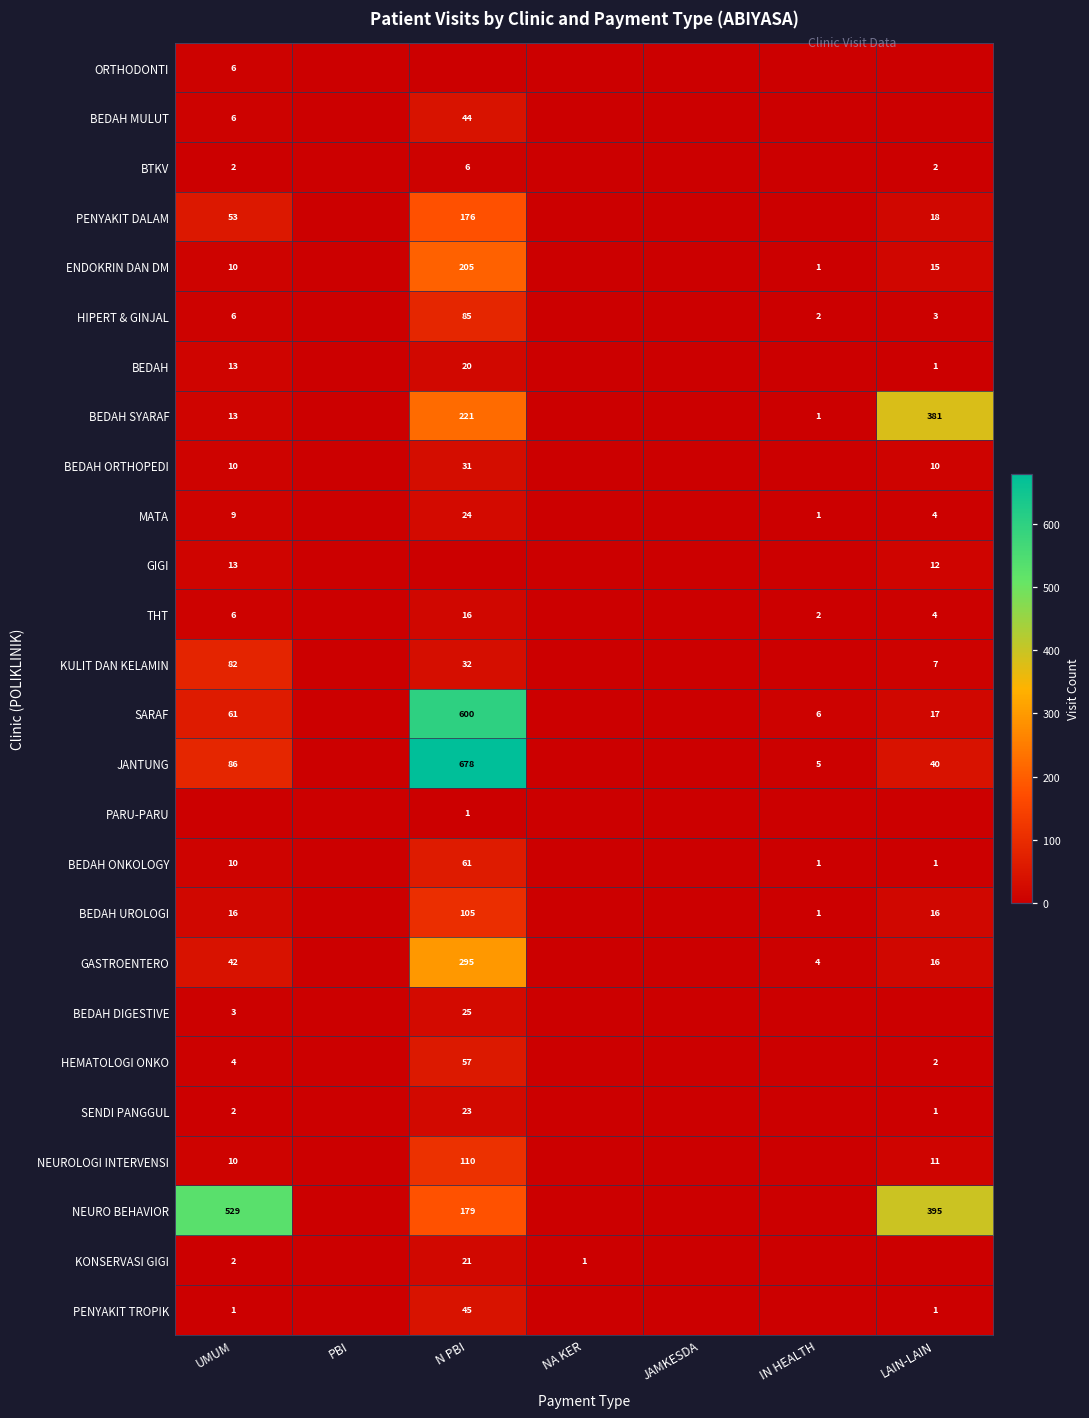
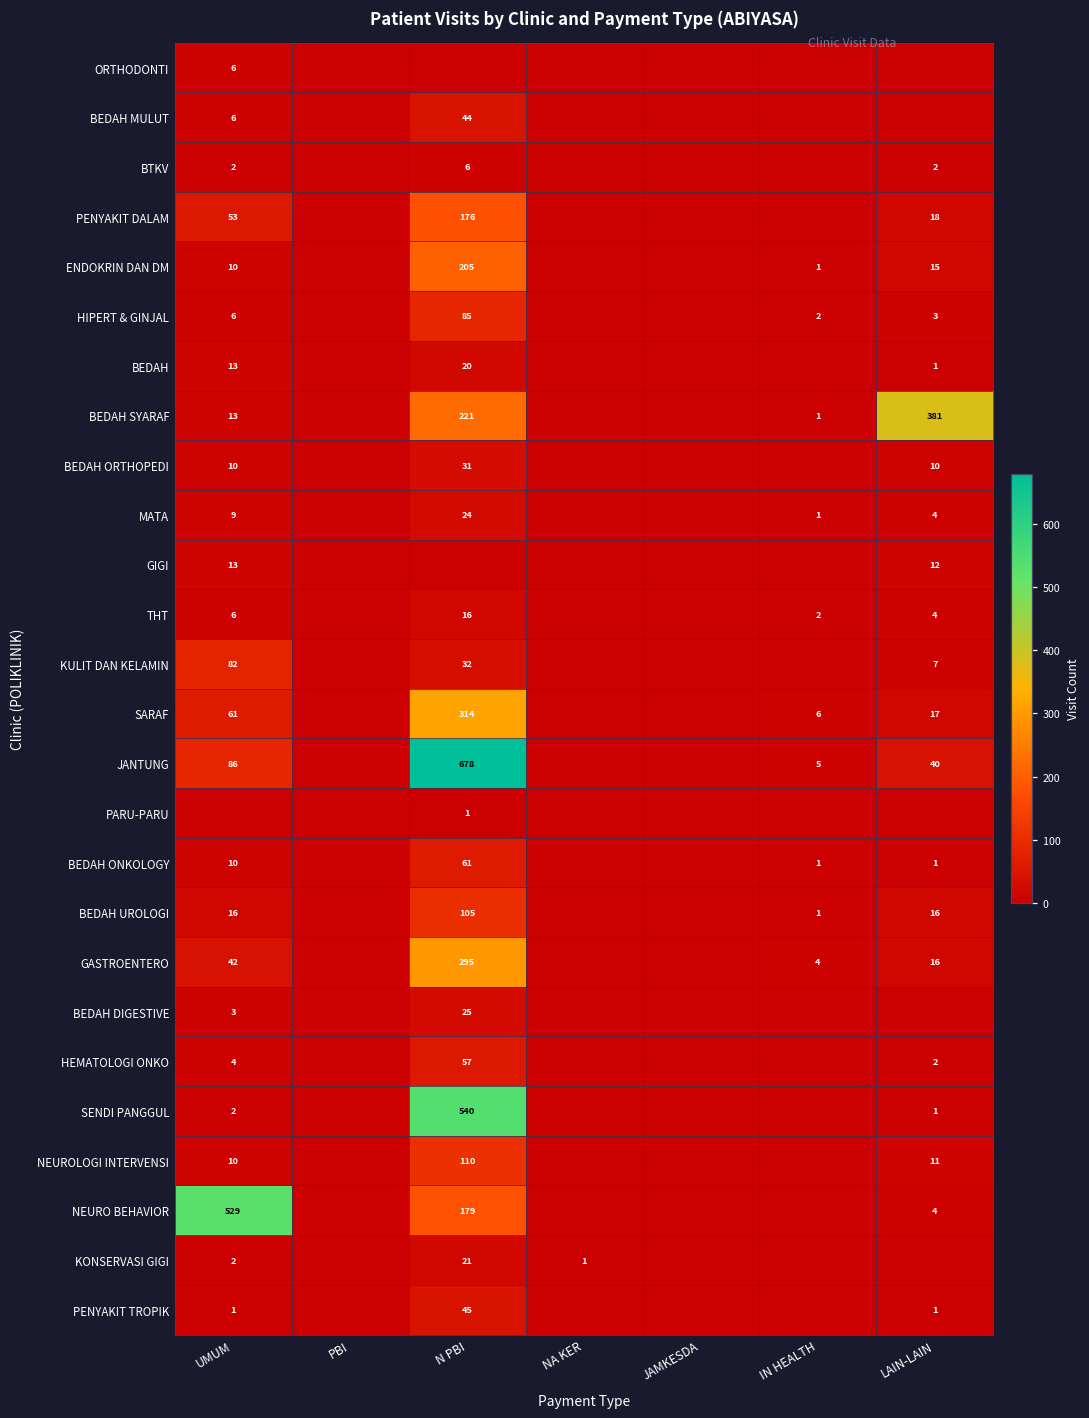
  {
    "ORTHODONTI": {
      "UMUM": 6
    },
    "BEDAH MULUT": {
      "UMUM": 6,
      "N PBI": 44
    },
    "BTKV": {
      "UMUM": 2,
      "N PBI": 6,
      "LAIN-LAIN": 2
    },
    "PENYAKIT DALAM": {
      "UMUM": 53,
      "N PBI": 176,
      "LAIN-LAIN": 18
    },
    "ENDOKRIN DAN DM": {
      "UMUM": 10,
      "N PBI": 205,
      "IN HEALTH": 1,
      "LAIN-LAIN": 15
    },
    "HIPERT & GINJAL": {
      "UMUM": 6,
      "N PBI": 85,
      "IN HEALTH": 2,
      "LAIN-LAIN": 3
    },
    "BEDAH": {
      "UMUM": 13,
      "N PBI": 20,
      "LAIN-LAIN": 1
    },
    "BEDAH SYARAF": {
      "UMUM": 13,
      "N PBI": 221,
      "IN HEALTH": 1,
      "LAIN-LAIN": 381
    },
    "BEDAH ORTHOPEDI": {
      "UMUM": 10,
      "N PBI": 31,
      "LAIN-LAIN": 10
    },
    "MATA": {
      "UMUM": 9,
      "N PBI": 24,
      "IN HEALTH": 1,
      "LAIN-LAIN": 4
    },
    "GIGI": {
      "UMUM": 13,
      "LAIN-LAIN": 12
    },
    "THT": {
      "UMUM": 6,
      "N PBI": 16,
      "IN HEALTH": 2,
      "LAIN-LAIN": 4
    },
    "KULIT DAN KELAMIN": {
      "UMUM": 82,
      "N PBI": 32,
      "LAIN-LAIN": 7
    },
    "SARAF": {
      "UMUM": 61,
-     "N PBI": 600,
+     "N PBI": 314,
      "IN HEALTH": 6,
      "LAIN-LAIN": 17
    },
    "JANTUNG": {
      "UMUM": 86,
      "N PBI": 678,
      "IN HEALTH": 5,
      "LAIN-LAIN": 40
    },
    "PARU-PARU": {
      "N PBI": 1
    },
    "BEDAH ONKOLOGY": {
      "UMUM": 10,
      "N PBI": 61,
      "IN HEALTH": 1,
      "LAIN-LAIN": 1
    },
    "BEDAH UROLOGI": {
      "UMUM": 16,
      "N PBI": 105,
      "IN HEALTH": 1,
      "LAIN-LAIN": 16
    },
    "GASTROENTERO": {
      "UMUM": 42,
      "N PBI": 295,
      "IN HEALTH": 4,
      "LAIN-LAIN": 16
    },
    "BEDAH DIGESTIVE": {
      "UMUM": 3,
      "N PBI": 25
    },
    "HEMATOLOGI ONKO": {
      "UMUM": 4,
      "N PBI": 57,
      "LAIN-LAIN": 2
    },
    "SENDI PANGGUL": {
      "UMUM": 2,
-     "N PBI": 23,
+     "N PBI": 540,
      "LAIN-LAIN": 1
    },
    "NEUROLOGI INTERVENSI": {
      "UMUM": 10,
      "N PBI": 110,
      "LAIN-LAIN": 11
    },
    "NEURO BEHAVIOR": {
      "UMUM": 529,
      "N PBI": 179,
-     "LAIN-LAIN": 395
+     "LAIN-LAIN": 4
    },
    "KONSERVASI GIGI": {
      "UMUM": 2,
      "N PBI": 21,
      "NA KER": 1
    },
    "PENYAKIT TROPIK": {
      "UMUM": 1,
      "N PBI": 45,
      "LAIN-LAIN": 1
    }
  }
